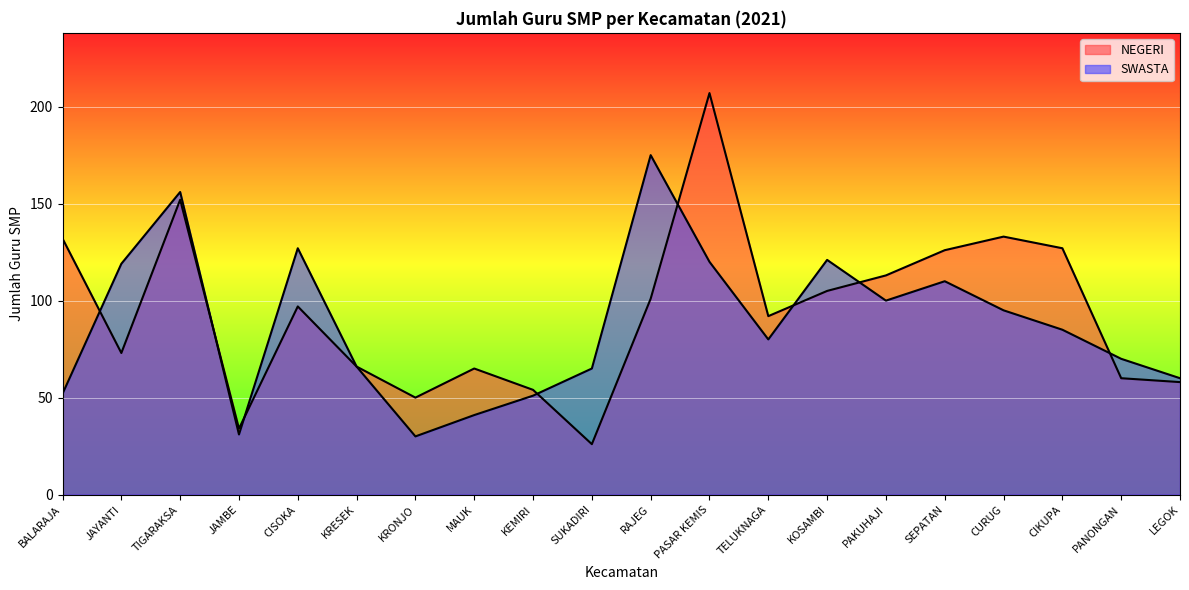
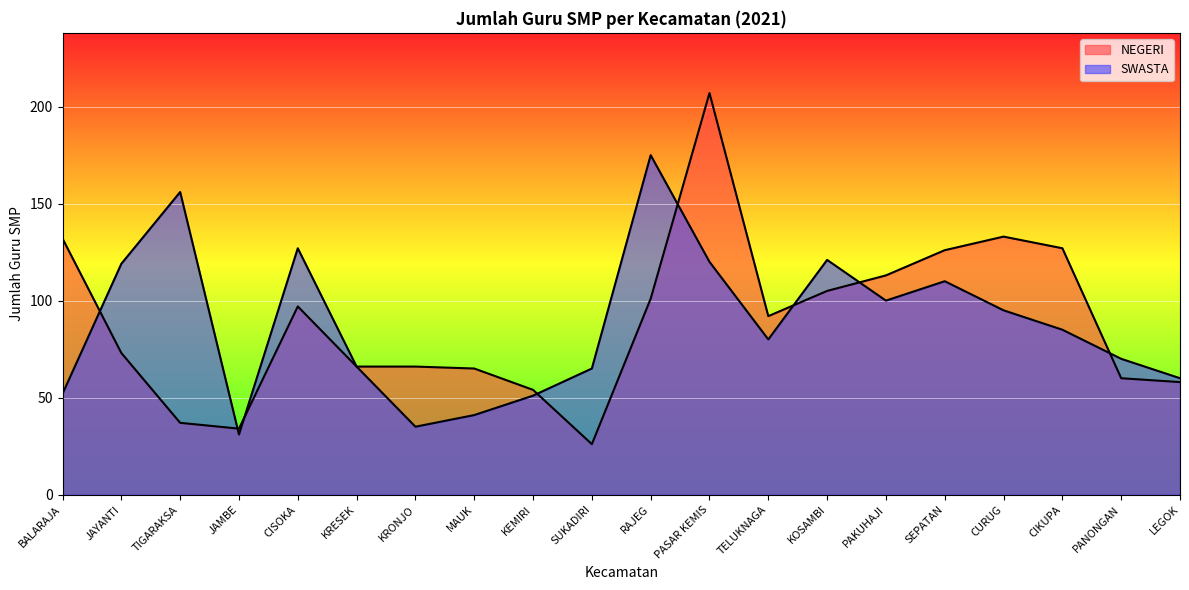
  {
    "NEGERI": {
      "BALARAJA": 132,
      "JAYANTI": 73,
-     "TIGARAKSA": 152,
+     "TIGARAKSA": 37,
      "JAMBE": 34,
      "CISOKA": 97,
-     "KRONJO": 50,
+     "KRONJO": 66,
      "MAUK": 65,
      "KEMIRI": 54,
      "SUKADIRI": 26,
      "RAJEG": 101,
      "PASAR KEMIS": 207,
      "TELUKNAGA": 92,
      "KOSAMBI": 105,
      "PAKUHAJI": 113,
      "SEPATAN": 126,
      "CURUG": 133,
      "CIKUPA": 127,
      "PANONGAN": 60,
      "LEGOK": 58
    },
    "SWASTA": {
      "BALARAJA": 52,
      "JAYANTI": 119,
      "TIGARAKSA": 156,
      "JAMBE": 31,
      "CISOKA": 127,
-     "KRONJO": 30,
+     "KRONJO": 35,
      "MAUK": 41,
      "KEMIRI": 51,
      "SUKADIRI": 65,
      "RAJEG": 175,
      "PASAR KEMIS": 120,
      "TELUKNAGA": 80,
      "KOSAMBI": 121,
      "PAKUHAJI": 100,
      "SEPATAN": 110,
      "CURUG": 95,
      "CIKUPA": 85,
      "PANONGAN": 70,
      "LEGOK": 60
    }
  }
